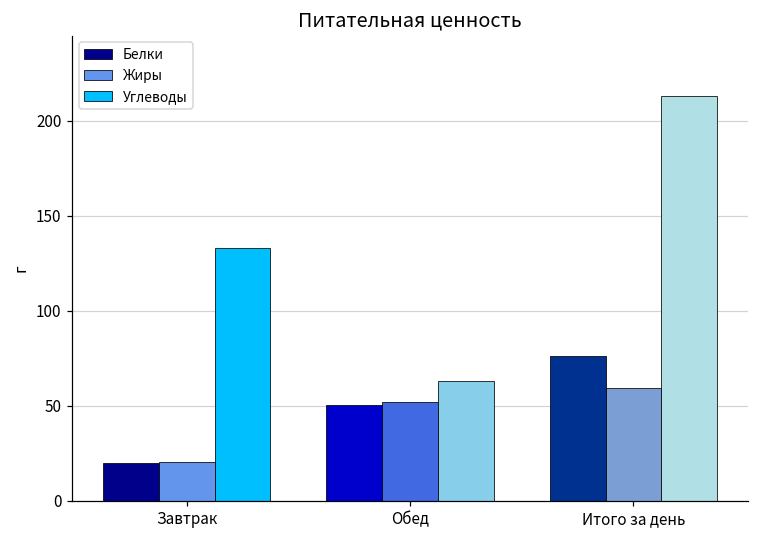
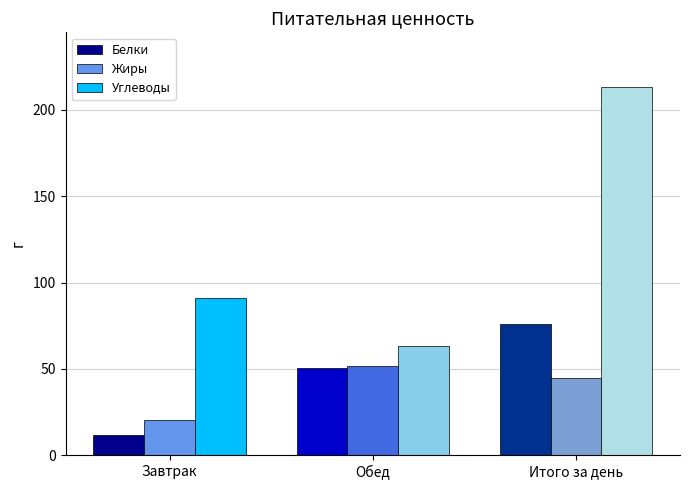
  {
    "Белки": {
-     "Завтрак": 20,
+     "Завтрак": 12,
      "Обед": 50,
      "Итого за день": 76
    },
    "Жиры": {
      "Завтрак": 20,
      "Обед": 52,
-     "Итого за день": 60
+     "Итого за день": 45
    },
    "Углеводы": {
-     "Завтрак": 133,
+     "Завтрак": 91,
      "Обед": 63,
      "Итого за день": 213
    }
  }
